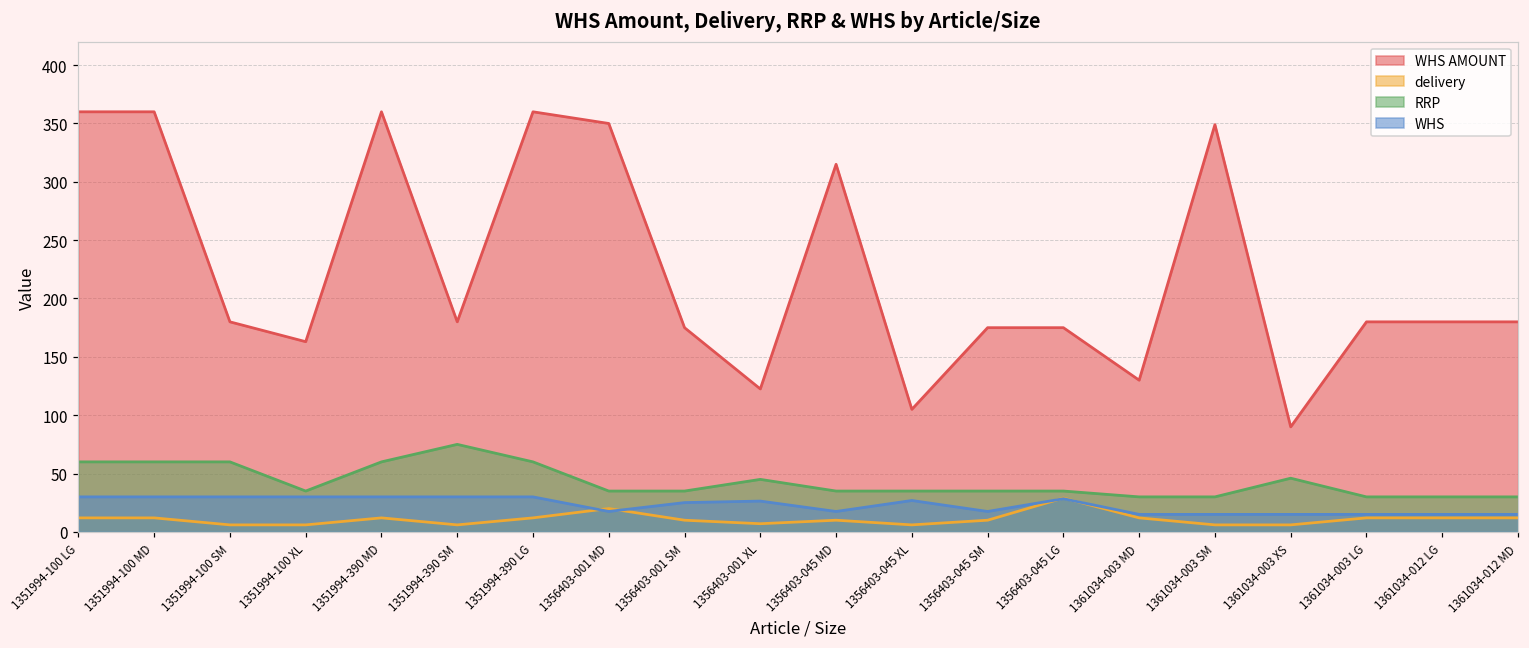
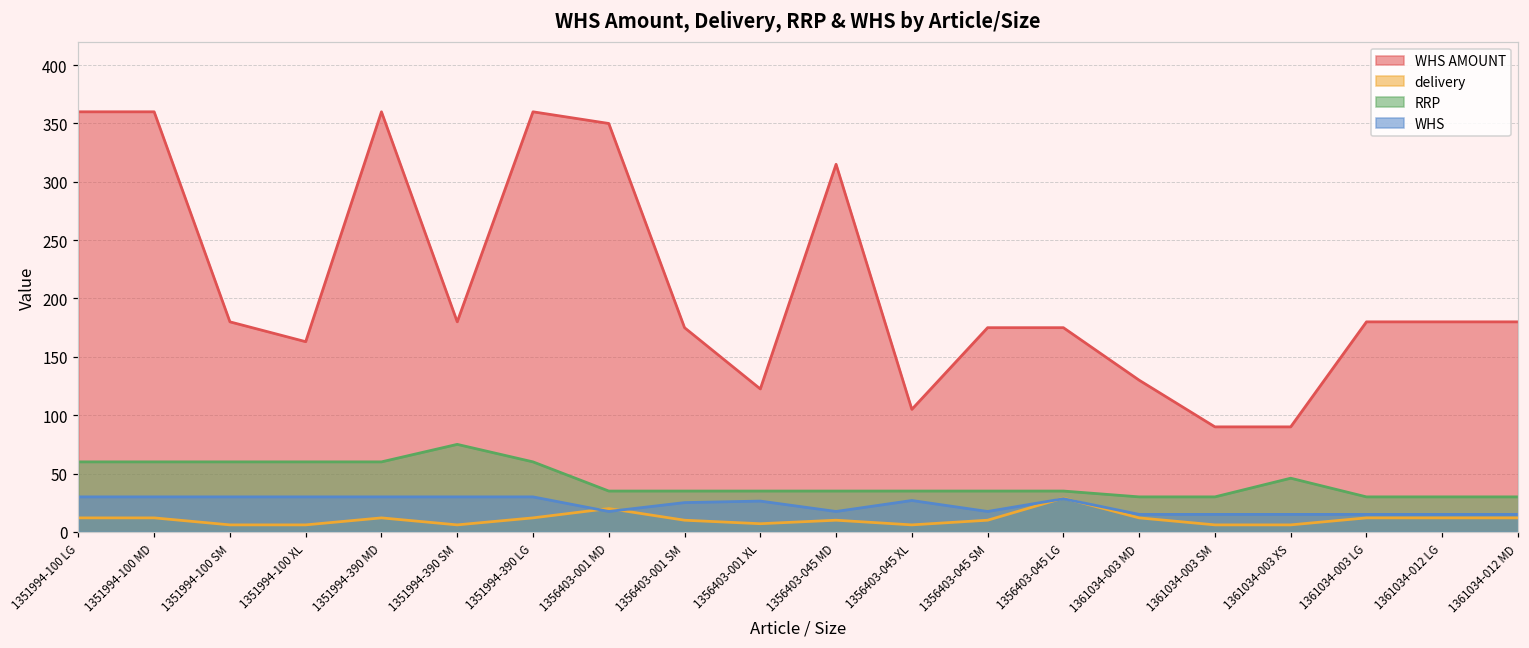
  {
    "WHS AMOUNT": {
      "1351994-100 LG": 360,
      "1351994-100 MD": 360,
      "1351994-100 SM": 180,
      "1351994-100 XL": 163,
      "1351994-390 MD": 360,
      "1351994-390 SM": 180,
      "1351994-390 LG": 360,
      "1356403-001 MD": 350,
      "1356403-001 SM": 175,
      "1356403-001 XL": 123,
      "1356403-045 MD": 315,
      "1356403-045 XL": 105,
      "1356403-045 SM": 175,
      "1356403-045 LG": 175,
      "1361034-003 MD": 130,
-     "1361034-003 SM": 349,
+     "1361034-003 SM": 90,
      "1361034-003 XS": 90,
      "1361034-003 LG": 180,
      "1361034-012 LG": 180,
      "1361034-012 MD": 180
    },
    "delivery": {
      "1351994-100 LG": 12,
      "1351994-100 MD": 12,
      "1351994-100 SM": 6,
      "1351994-100 XL": 6,
      "1351994-390 MD": 12,
      "1351994-390 SM": 6,
      "1351994-390 LG": 12,
      "1356403-001 MD": 20,
      "1356403-001 SM": 10,
      "1356403-001 XL": 7,
      "1356403-045 MD": 10,
      "1356403-045 XL": 6,
      "1356403-045 SM": 10,
      "1361034-003 MD": 12,
      "1361034-003 SM": 6,
      "1361034-003 XS": 6,
      "1361034-003 LG": 12,
      "1361034-012 LG": 12,
      "1361034-012 MD": 12
    },
    "RRP": {
      "1351994-100 LG": 60,
      "1351994-100 MD": 60,
      "1351994-100 SM": 60,
-     "1351994-100 XL": 35,
+     "1351994-100 XL": 60,
      "1351994-390 MD": 60,
      "1351994-390 SM": 75,
      "1351994-390 LG": 60,
      "1356403-001 MD": 35,
      "1356403-001 SM": 35,
-     "1356403-001 XL": 45,
+     "1356403-001 XL": 35,
      "1356403-045 MD": 35,
      "1356403-045 XL": 35,
      "1356403-045 SM": 35,
      "1356403-045 LG": 35,
      "1361034-003 MD": 30,
      "1361034-003 SM": 30,
      "1361034-003 XS": 46,
      "1361034-003 LG": 30,
      "1361034-012 LG": 30,
      "1361034-012 MD": 30
    },
    "WHS": {
      "1351994-100 LG": 30,
      "1351994-100 MD": 30,
      "1351994-100 SM": 30,
      "1351994-100 XL": 30,
      "1351994-390 MD": 30,
      "1351994-390 SM": 30,
      "1351994-390 LG": 30,
      "1356403-001 MD": 18,
      "1356403-001 SM": 25,
      "1356403-001 XL": 26,
      "1356403-045 MD": 18,
      "1356403-045 XL": 27,
      "1356403-045 SM": 18,
      "1361034-003 MD": 15,
      "1361034-003 SM": 15,
      "1361034-003 XS": 15,
      "1361034-003 LG": 15,
      "1361034-012 LG": 15,
      "1361034-012 MD": 15
    }
  }
